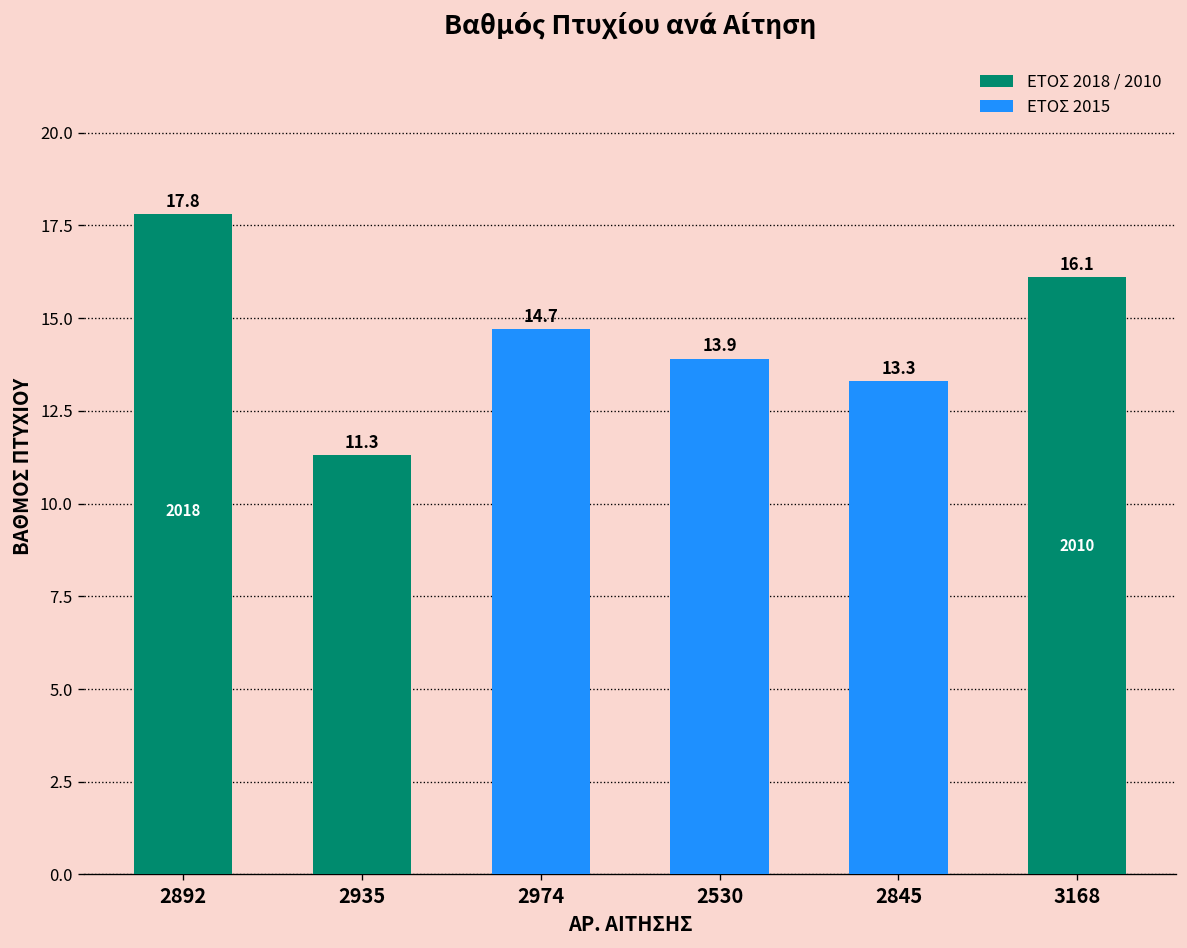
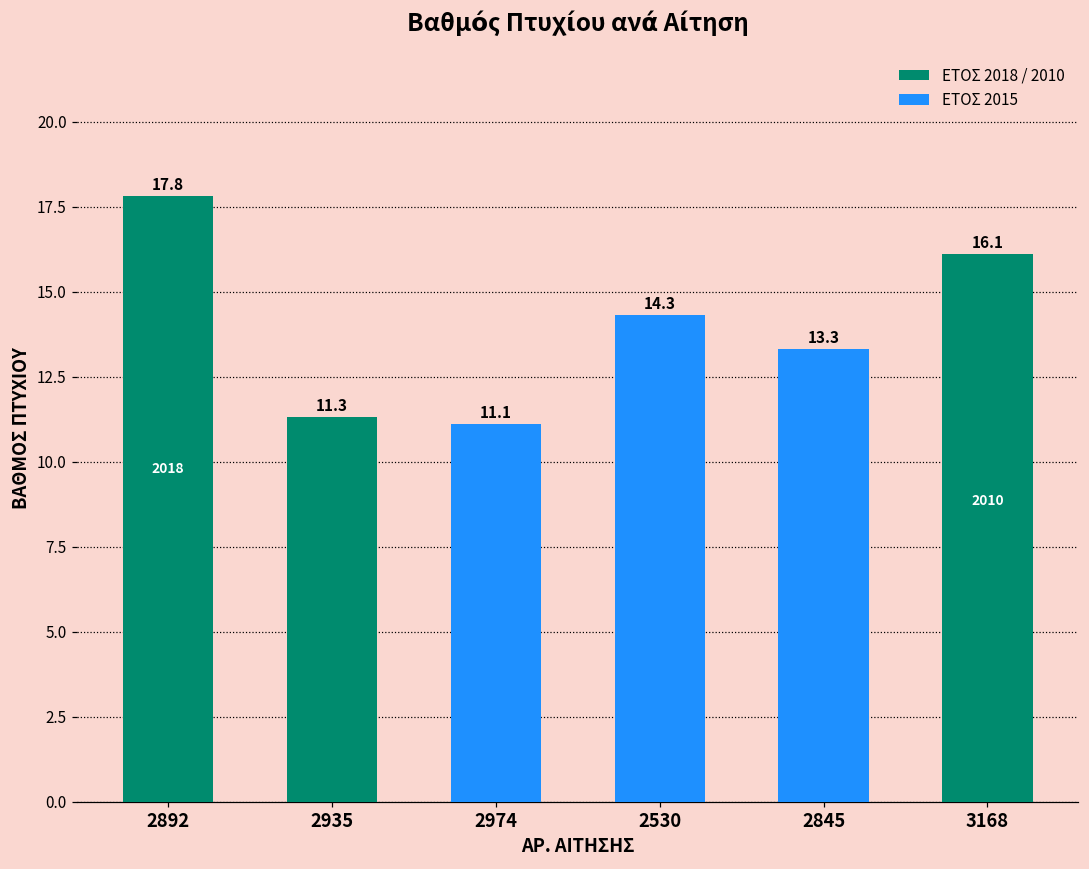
  {
    "2892": 17.8,
    "2935": 11.3,
-   "2974": 14.7,
-   "2530": 13.9,
+   "2974": 11.1,
+   "2530": 14.3,
    "2845": 13.3,
    "3168": 16.1
  }
